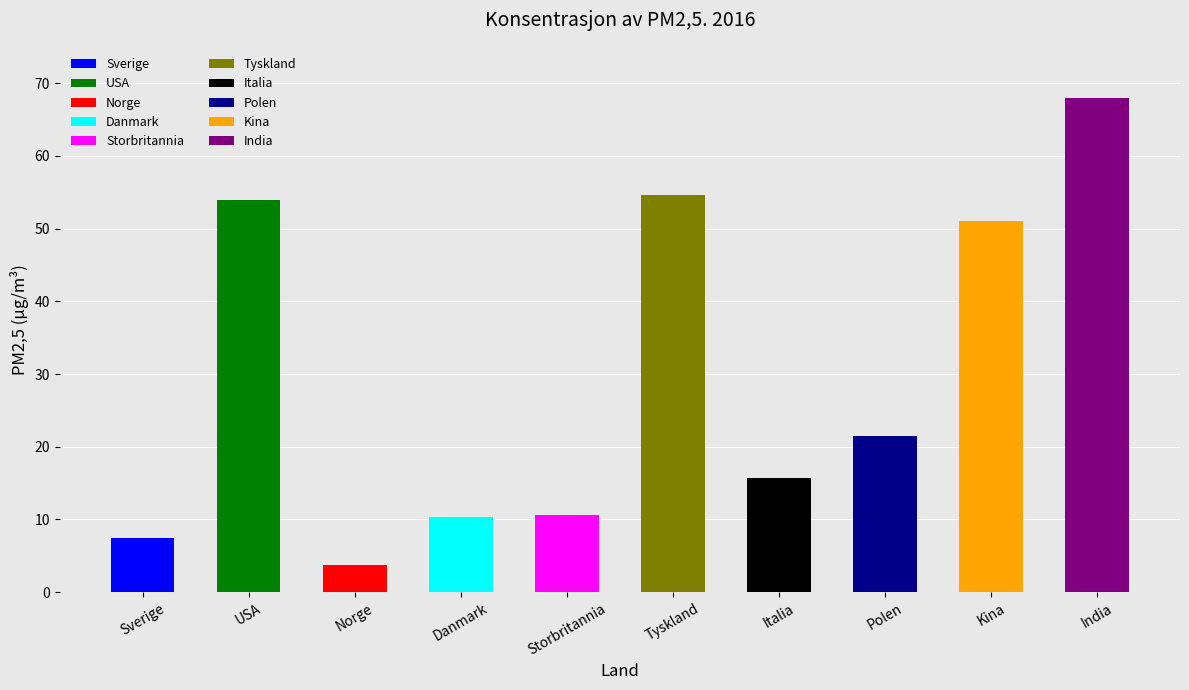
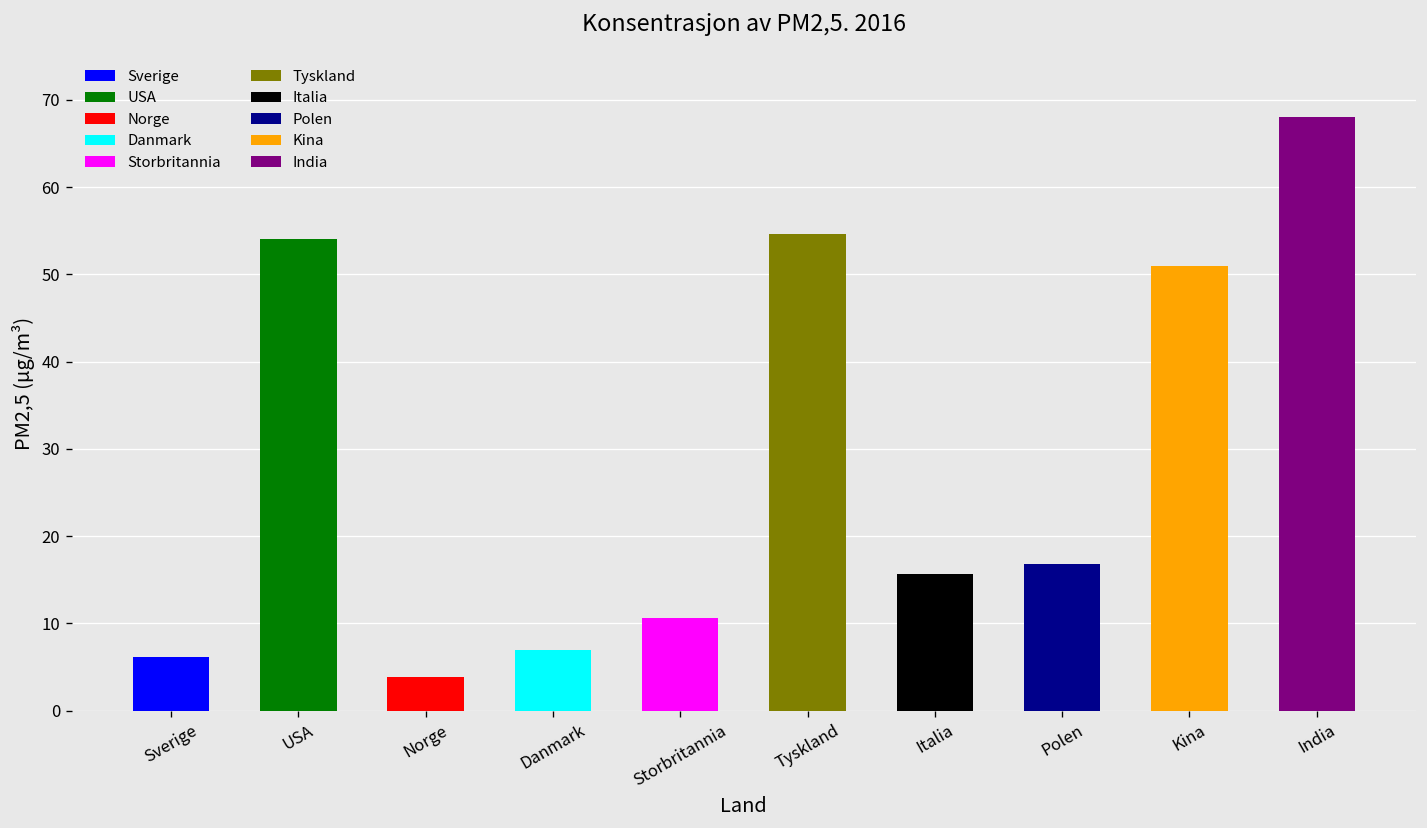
  {
-   "Sverige": 7,
+   "Sverige": 6,
    "USA": 54,
    "Norge": 4,
-   "Danmark": 10,
+   "Danmark": 7,
    "Storbritannia": 11,
    "Tyskland": 55,
    "Italia": 16,
-   "Polen": 22,
+   "Polen": 17,
    "Kina": 51,
    "India": 68
  }
